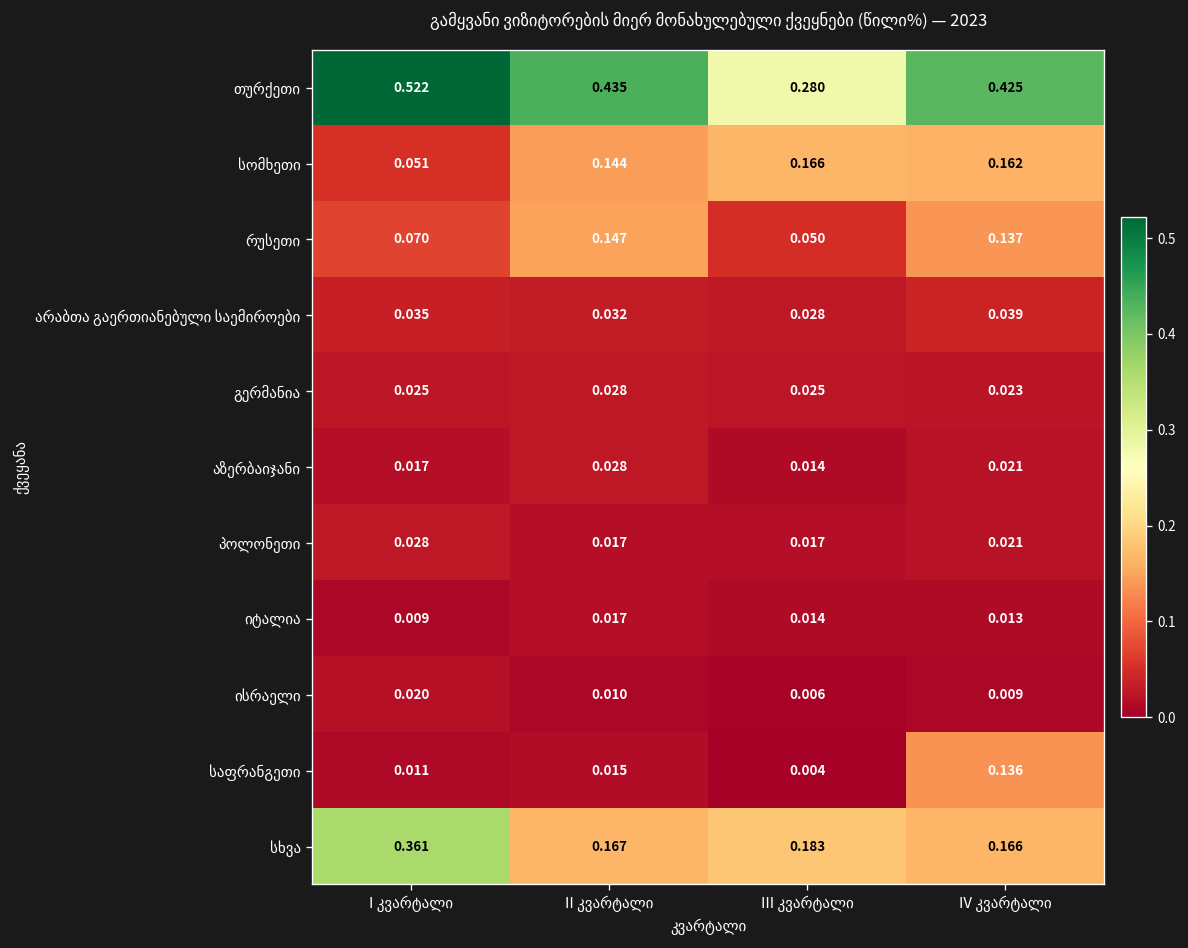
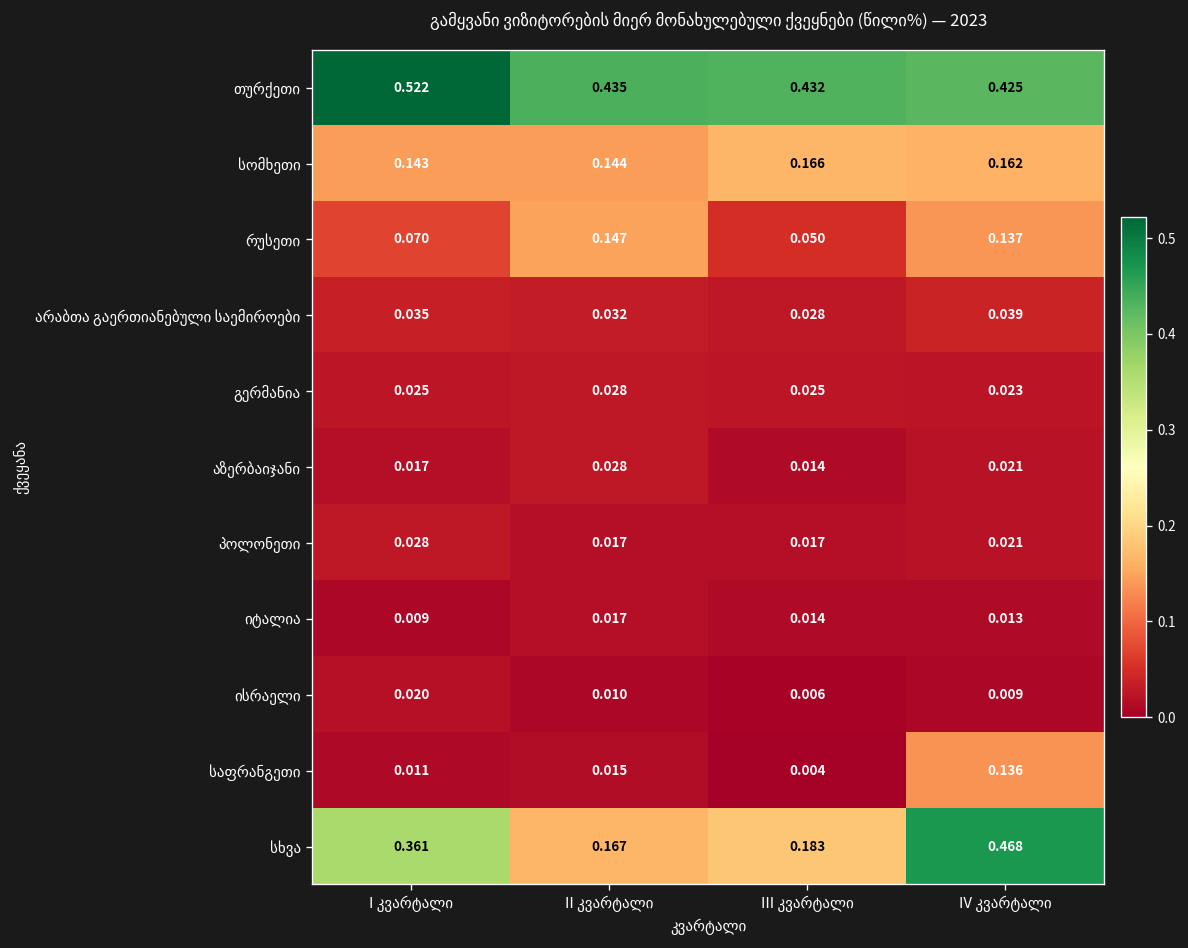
  {
    "თურქეთი": {
      "I კვარტალი": 0.522,
      "II კვარტალი": 0.435,
-     "III კვარტალი": 0.280,
+     "III კვარტალი": 0.432,
      "IV კვარტალი": 0.425
    },
    "სომხეთი": {
-     "I კვარტალი": 0.051,
+     "I კვარტალი": 0.143,
      "II კვარტალი": 0.144,
      "III კვარტალი": 0.166,
      "IV კვარტალი": 0.162
    },
    "რუსეთი": {
      "I კვარტალი": 0.070,
      "II კვარტალი": 0.147,
      "III კვარტალი": 0.050,
      "IV კვარტალი": 0.137
    },
    "არაბთა გაერთიანებული საემიროები": {
      "I კვარტალი": 0.035,
      "II კვარტალი": 0.032,
      "III კვარტალი": 0.028,
      "IV კვარტალი": 0.039
    },
    "გერმანია": {
      "I კვარტალი": 0.025,
      "II კვარტალი": 0.028,
      "III კვარტალი": 0.025,
      "IV კვარტალი": 0.023
    },
    "აზერბაიჯანი": {
      "I კვარტალი": 0.017,
      "II კვარტალი": 0.028,
      "III კვარტალი": 0.014,
      "IV კვარტალი": 0.021
    },
    "პოლონეთი": {
      "I კვარტალი": 0.028,
      "II კვარტალი": 0.017,
      "III კვარტალი": 0.017,
      "IV კვარტალი": 0.021
    },
    "იტალია": {
      "I კვარტალი": 0.009,
      "II კვარტალი": 0.017,
      "III კვარტალი": 0.014,
      "IV კვარტალი": 0.013
    },
    "ისრაელი": {
      "I კვარტალი": 0.020,
      "II კვარტალი": 0.010,
      "III კვარტალი": 0.006,
      "IV კვარტალი": 0.009
    },
    "საფრანგეთი": {
      "I კვარტალი": 0.011,
      "II კვარტალი": 0.015,
      "III კვარტალი": 0.004,
      "IV კვარტალი": 0.136
    },
    "სხვა": {
      "I კვარტალი": 0.361,
      "II კვარტალი": 0.167,
      "III კვარტალი": 0.183,
-     "IV კვარტალი": 0.166
+     "IV კვარტალი": 0.468
    }
  }
